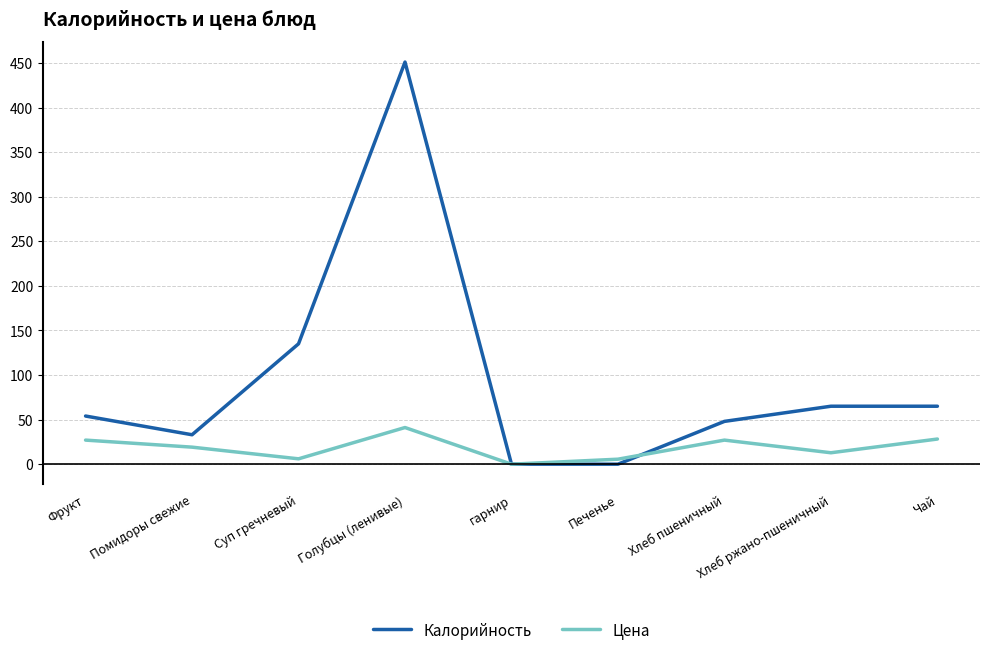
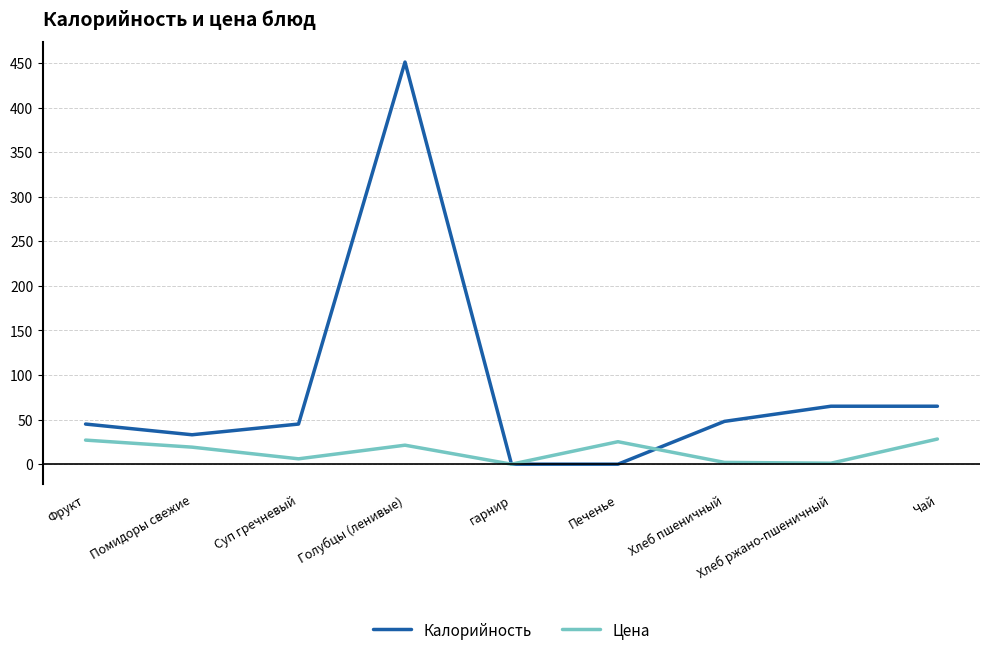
  {
    "Калорийность": {
-     "Фрукт": 54,
+     "Фрукт": 45,
      "Помидоры свежие": 30,
-     "Суп гречневый": 140,
+     "Суп гречневый": 50,
      "Голубцы (ленивые)": 450,
      "Печенье": 0,
      "Хлеб пшеничный": 50,
      "Хлеб ржано-пшеничный": 70,
      "Чай": 70
    },
    "Цена": {
      "Фрукт": 30,
      "Помидоры свежие": 20,
      "Суп гречневый": 10,
-     "Голубцы (ленивые)": 40,
-     "Печенье": 10,
-     "Хлеб пшеничный": 30,
-     "Хлеб ржано-пшеничный": 10,
+     "Голубцы (ленивые)": 20,
+     "Печенье": 30,
+     "Хлеб пшеничный": 0,
+     "Хлеб ржано-пшеничный": 0,
      "Чай": 30
    }
  }
